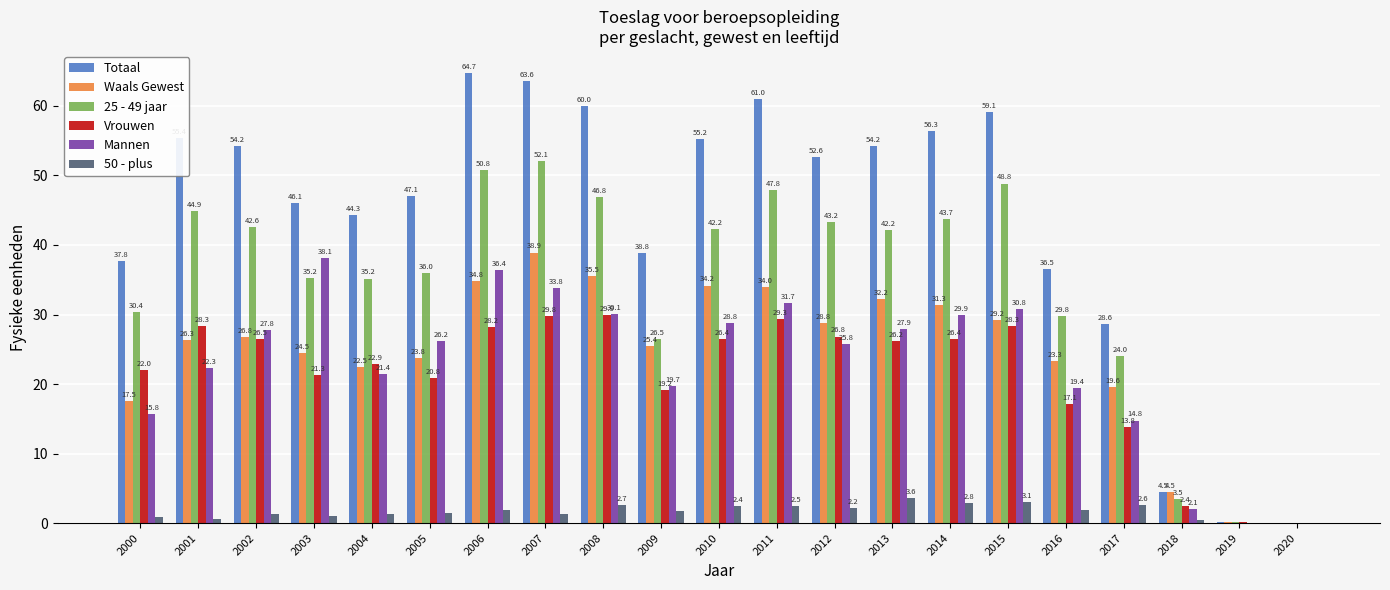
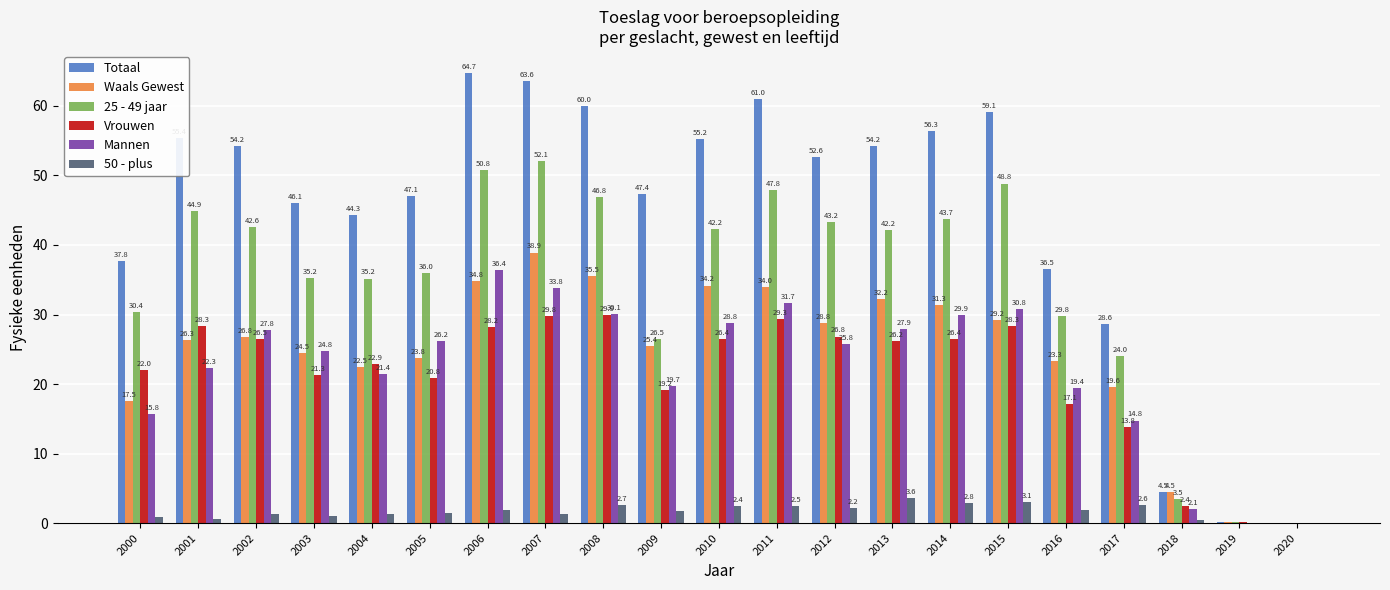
  {
    "Totaal": {
      "2000": 37.8,
      "2002": 54.2,
      "2003": 46.1,
      "2004": 44.3,
      "2005": 47.1,
      "2006": 64.7,
      "2007": 63.6,
      "2008": 60.0,
-     "2009": 38.8,
+     "2009": 47.4,
      "2010": 55.2,
      "2011": 61.0,
      "2012": 52.6,
      "2013": 54.2,
      "2014": 56.3,
      "2015": 59.1,
      "2016": 36.5,
      "2017": 28.6
    },
    "Waals Gewest": {
      "2000": 17.5,
      "2001": 26.3,
      "2002": 26.8,
      "2003": 24.5,
      "2004": 22.5,
      "2005": 23.8,
      "2006": 34.8,
      "2007": 38.9,
      "2008": 35.5,
      "2009": 25.4,
      "2010": 34.2,
      "2011": 34.0,
      "2012": 28.8,
      "2013": 32.2,
      "2014": 31.3,
      "2015": 29.2,
      "2016": 23.3,
      "2017": 19.6
    },
    "25 - 49 jaar": {
      "2000": 30.4,
      "2001": 44.9,
      "2002": 42.6,
      "2003": 35.2,
      "2004": 35.2,
      "2005": 36.0,
      "2006": 50.8,
      "2007": 52.1,
      "2008": 46.8,
      "2009": 26.5,
      "2010": 42.2,
      "2011": 47.8,
      "2012": 43.2,
      "2013": 42.2,
      "2014": 43.7,
      "2015": 48.8,
      "2016": 29.8,
      "2017": 24.0,
      "2018": 3.5
    },
    "Vrouwen": {
      "2000": 22.0,
      "2001": 28.3,
      "2002": 26.5,
      "2003": 21.3,
      "2004": 22.9,
      "2005": 20.8,
      "2006": 28.2,
      "2007": 29.8,
      "2010": 26.4,
      "2011": 29.3,
      "2012": 26.8,
      "2013": 26.2,
      "2014": 26.4,
      "2015": 28.3,
      "2016": 17.1,
      "2017": 13.8
    },
    "Mannen": {
      "2000": 15.8,
      "2001": 22.3,
      "2002": 27.8,
-     "2003": 38.1,
+     "2003": 24.8,
      "2004": 21.4,
      "2005": 26.2,
      "2006": 36.4,
      "2007": 33.8,
      "2010": 28.8,
      "2011": 31.7,
      "2012": 25.8,
      "2013": 27.9,
      "2014": 29.9,
      "2015": 30.8,
      "2016": 19.4,
      "2017": 14.8
    },
    "50 - plus": {
      "2008": 2.7,
      "2010": 2.4,
      "2011": 2.5,
      "2012": 2.2,
      "2013": 3.6,
      "2014": 2.8,
      "2015": 3.1,
      "2017": 2.6
    }
  }
